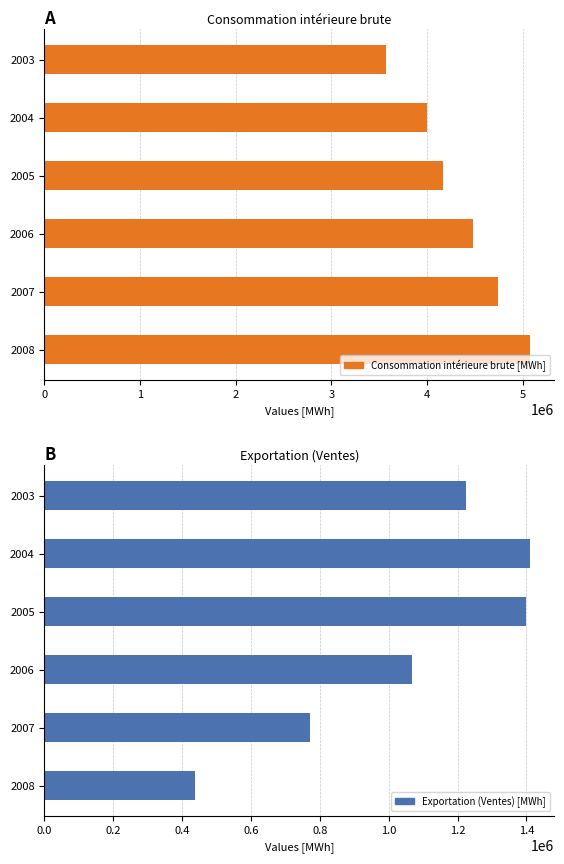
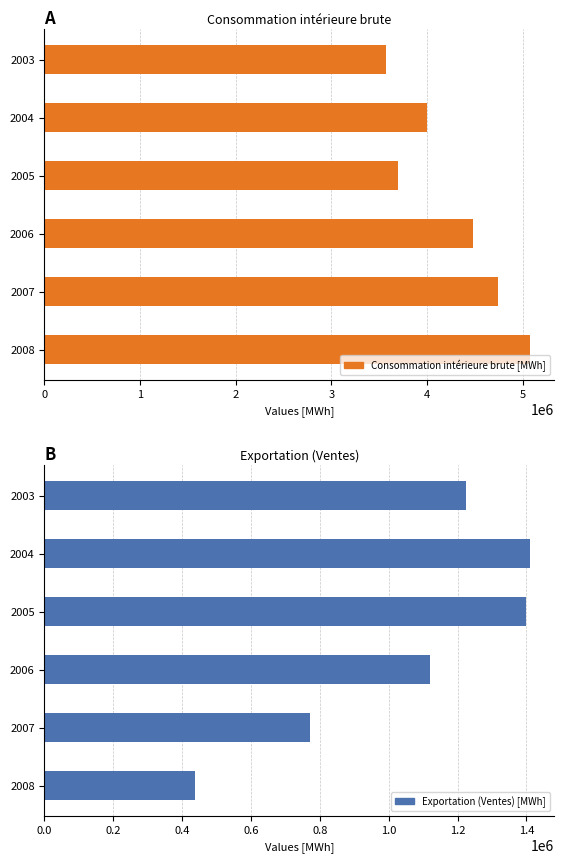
  {
    "Consommation intérieure brute": {
      "2003": 3600000,
      "2004": 4000000,
-     "2005": 4200000,
+     "2005": 3700000,
      "2006": 4500000,
      "2007": 4700000,
      "2008": 5100000
    },
    "Exportation (Ventes)": {
      "2003": 1230000,
      "2004": 1410000,
      "2005": 1400000,
-     "2006": 1070000,
+     "2006": 1120000,
      "2007": 770000,
      "2008": 440000
    }
  }
